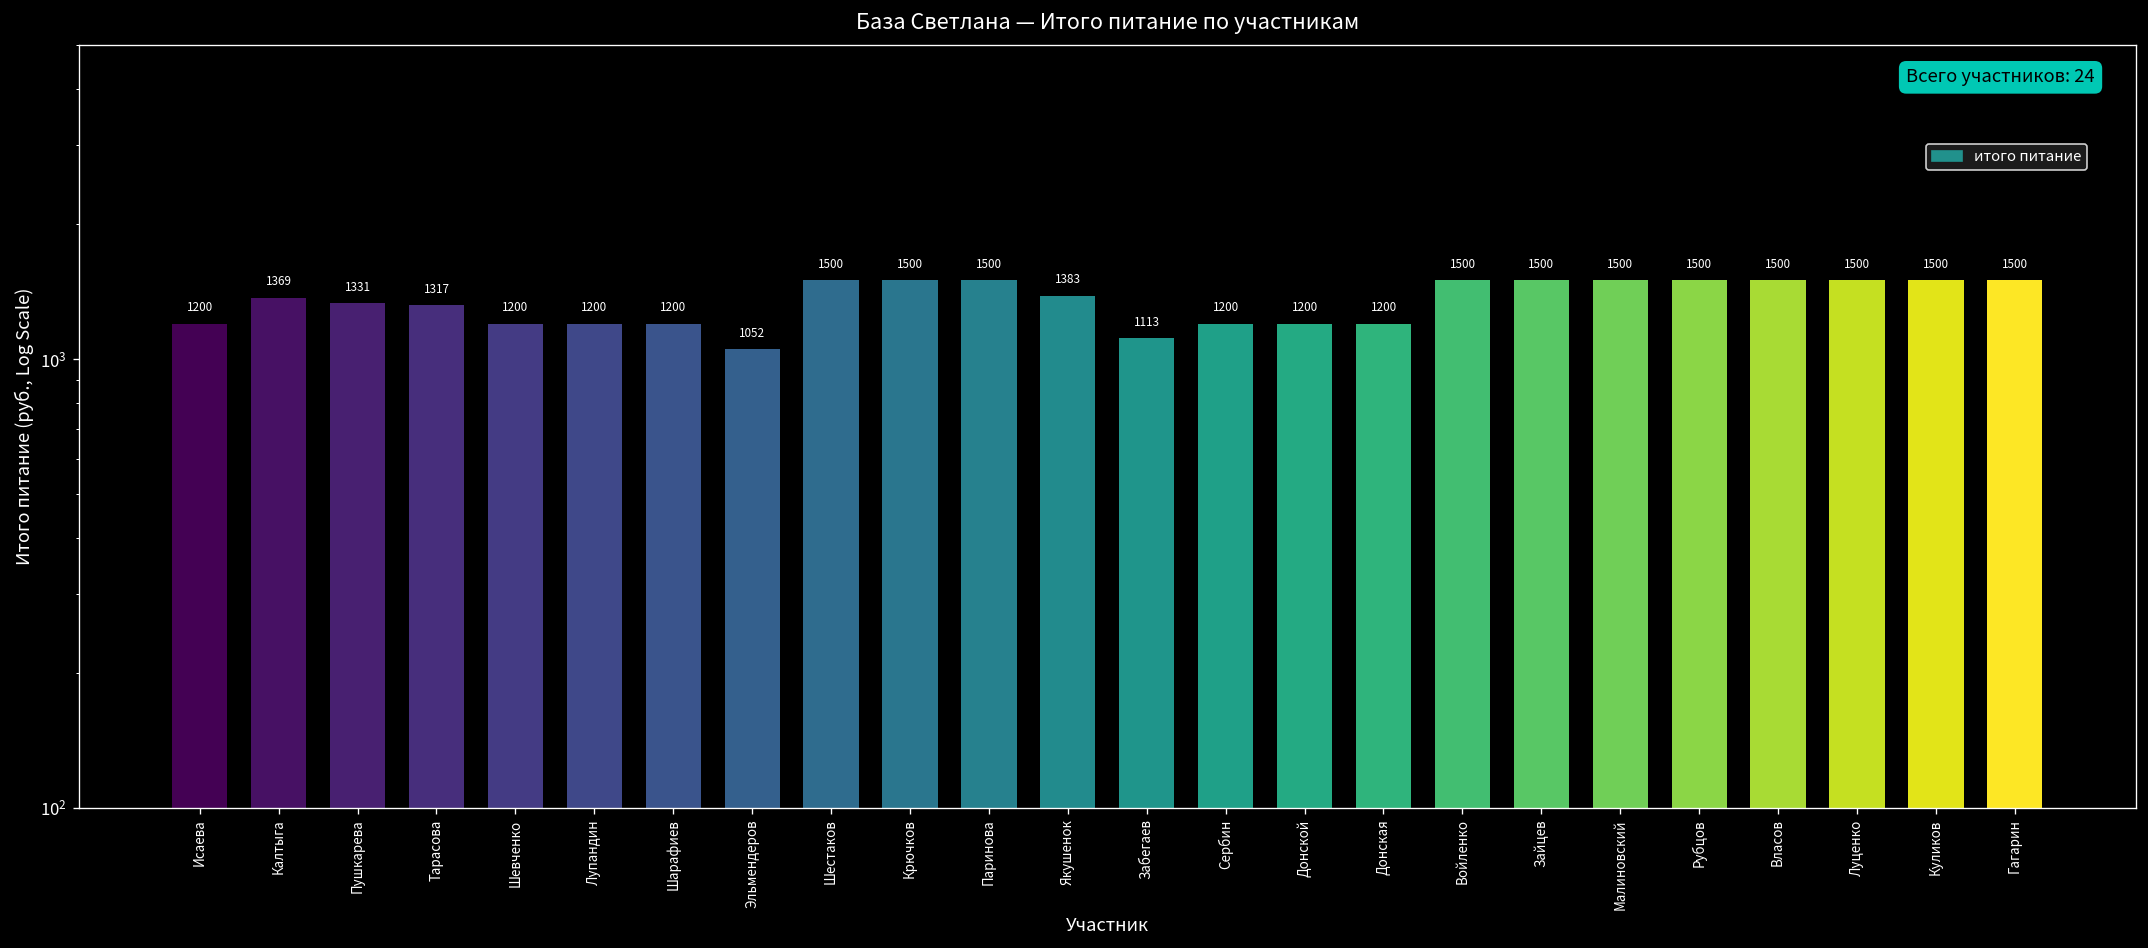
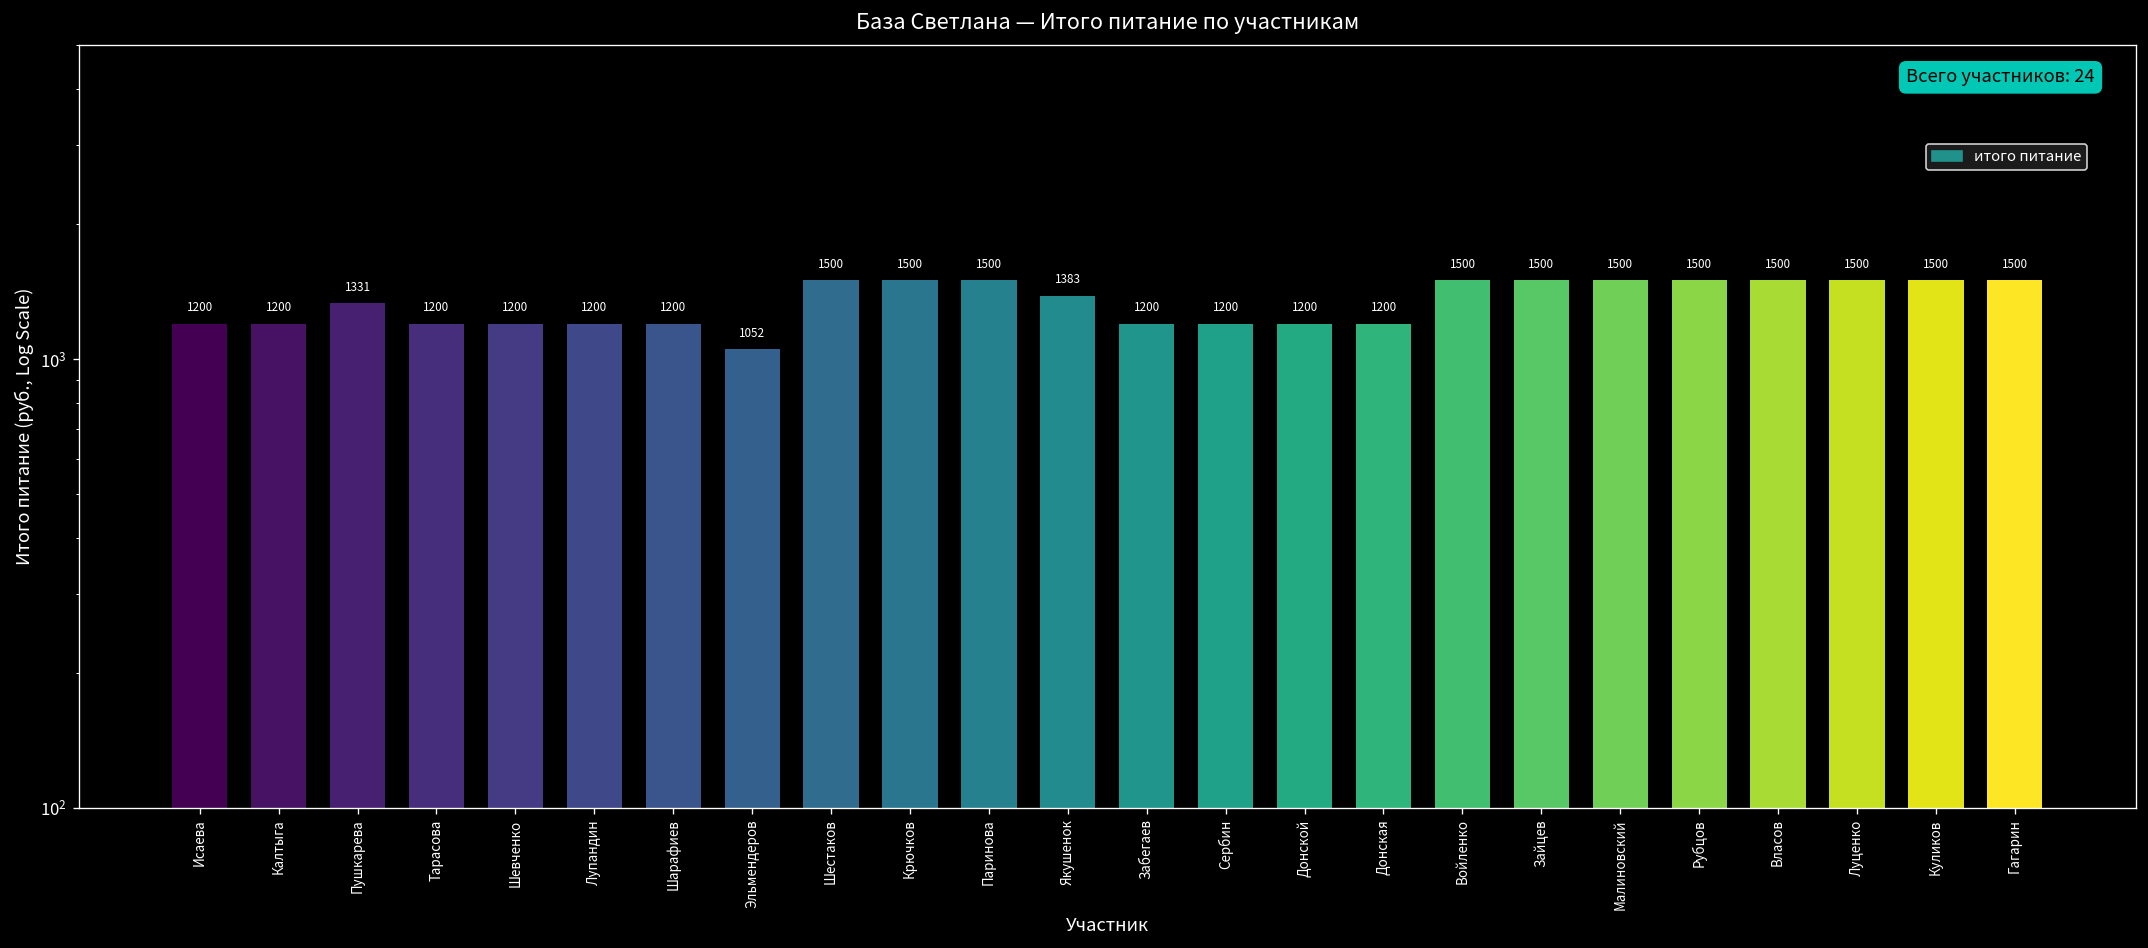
  {
    "Исаева": 1200,
-   "Калтыга": 1369,
+   "Калтыга": 1200,
    "Пушкарева": 1331,
-   "Тарасова": 1317,
+   "Тарасова": 1200,
    "Шевченко": 1200,
    "Лупандин": 1200,
    "Шарафиев": 1200,
    "Эльмендеров": 1052,
    "Шестаков": 1500,
    "Крючков": 1500,
    "Паринова": 1500,
    "Якушенок": 1383,
-   "Забегаев": 1113,
+   "Забегаев": 1200,
    "Сербин": 1200,
    "Донской": 1200,
    "Донская": 1200,
    "Войленко": 1500,
    "Зайцев": 1500,
    "Малиновский": 1500,
    "Рубцов": 1500,
    "Власов": 1500,
    "Луценко": 1500,
    "Куликов": 1500,
    "Гагарин": 1500
  }
